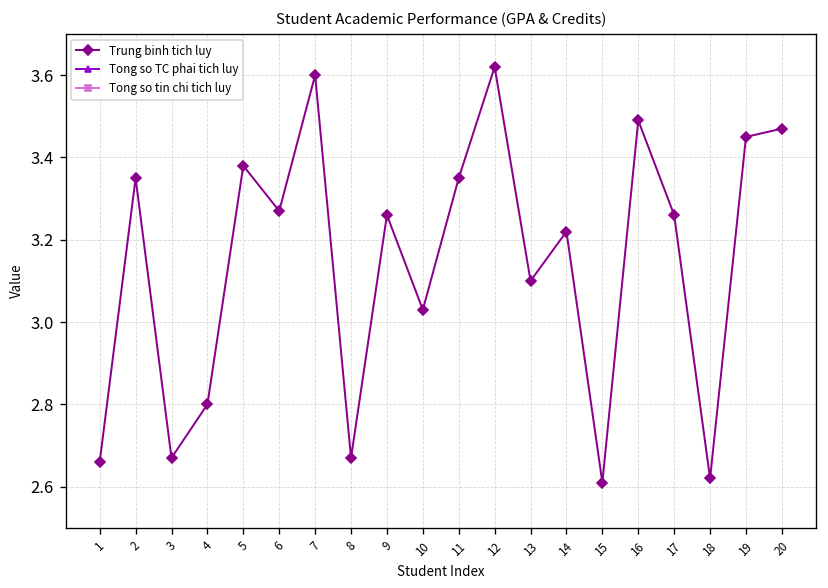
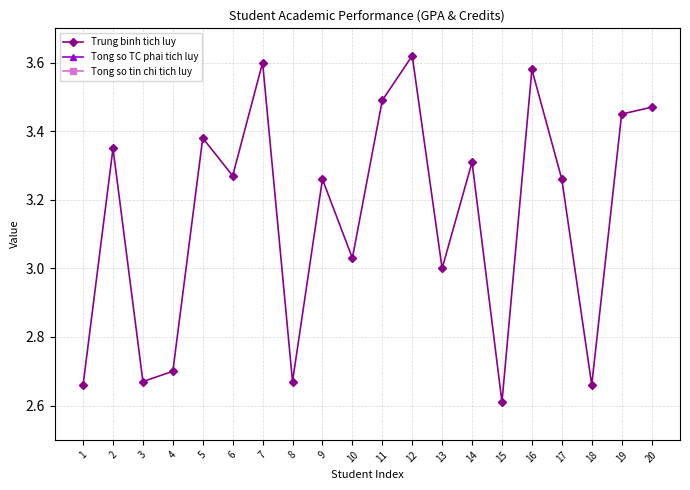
  {
    "Trung binh tich luy": {
      "1": 2.66,
      "2": 3.35,
      "3": 2.67,
-     "4": 2.8,
+     "4": 2.7,
      "5": 3.38,
      "6": 3.27,
      "7": 3.60,
      "8": 2.67,
      "9": 3.26,
      "10": 3.03,
-     "11": 3.35,
+     "11": 3.49,
      "12": 3.62,
-     "13": 3.1,
-     "14": 3.22,
+     "13": 3.0,
+     "14": 3.31,
      "15": 2.61,
-     "16": 3.49,
+     "16": 3.58,
      "17": 3.26,
-     "18": 2.62,
+     "18": 2.66,
      "19": 3.45,
      "20": 3.47
    }
  }
